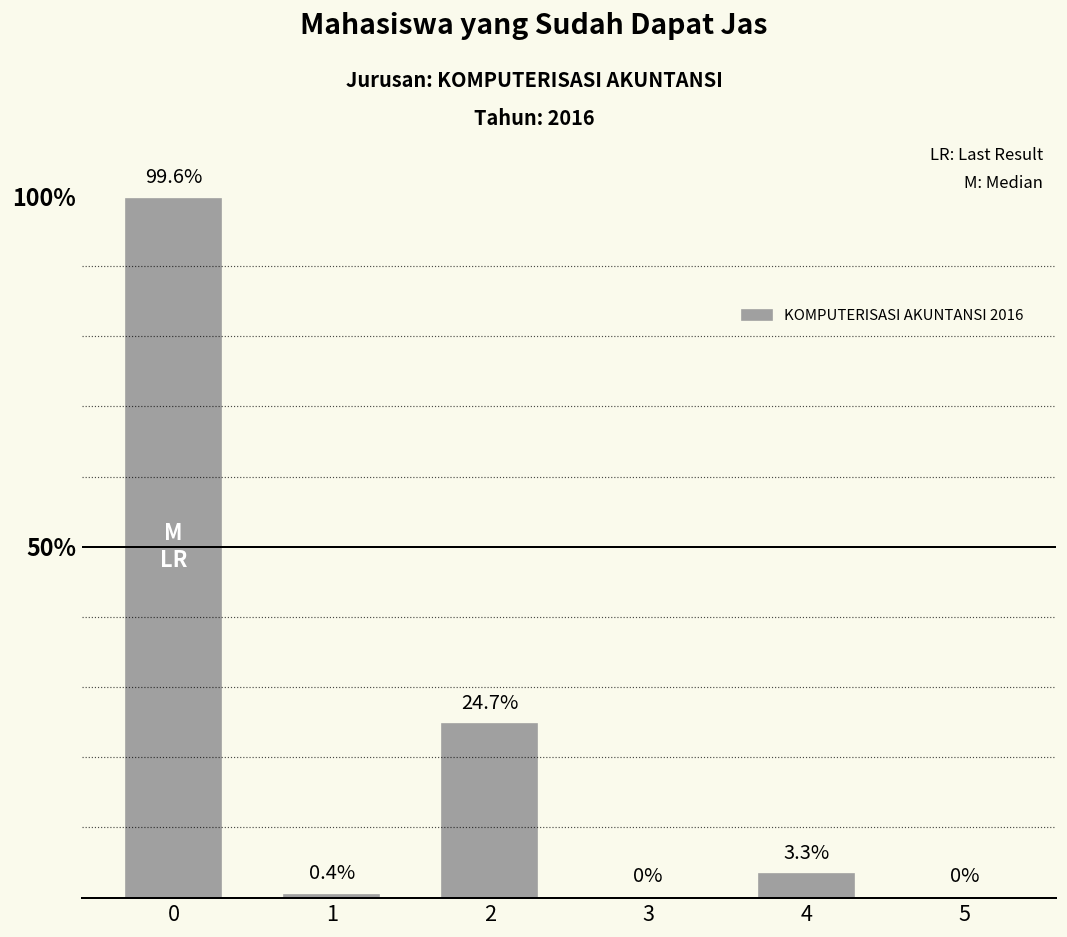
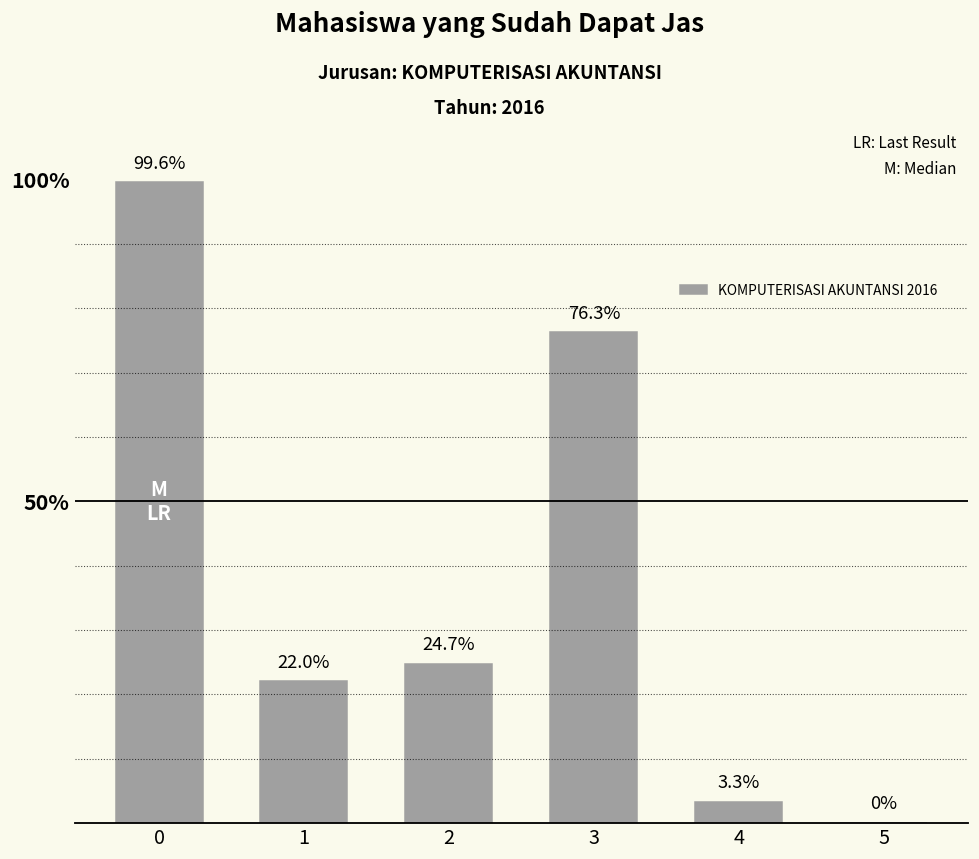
  {
    "0": "99.6%",
-   "1": "0.4%",
+   "1": "22.0%",
    "2": "24.7%",
-   "3": "0%",
+   "3": "76.3%",
    "4": "3.3%",
    "5": "0%"
  }
